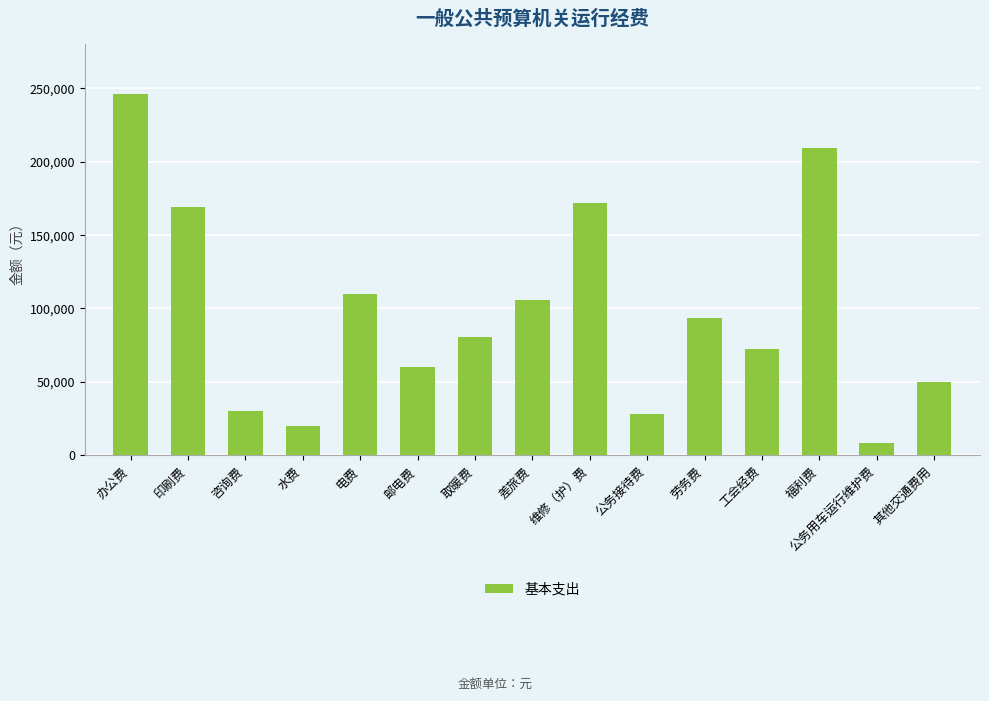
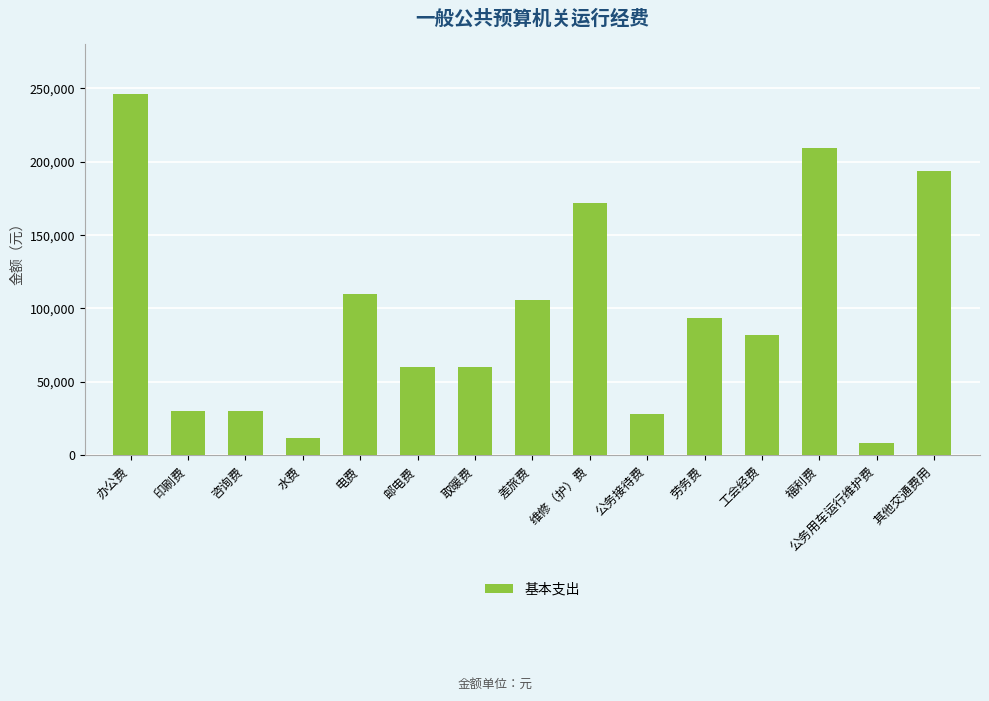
  {
    "办公费": "246,000",
-   "印刷费": "169,000",
+   "印刷费": "30,000",
    "咨询费": "30,000",
-   "水费": "20,000",
+   "水费": "12,000",
    "电费": "110,000",
    "邮电费": "60,000",
-   "取暖费": "80,000",
+   "取暖费": "60,000",
    "差旅费": "106,000",
    "维修（护）费": "172,000",
    "公务接待费": "28,000",
    "劳务费": "93,000",
-   "工会经费": "72,000",
+   "工会经费": "82,000",
    "福利费": "209,000",
    "公务用车运行维护费": "8,000",
-   "其他交通费用": "50,000"
+   "其他交通费用": "194,000"
  }
